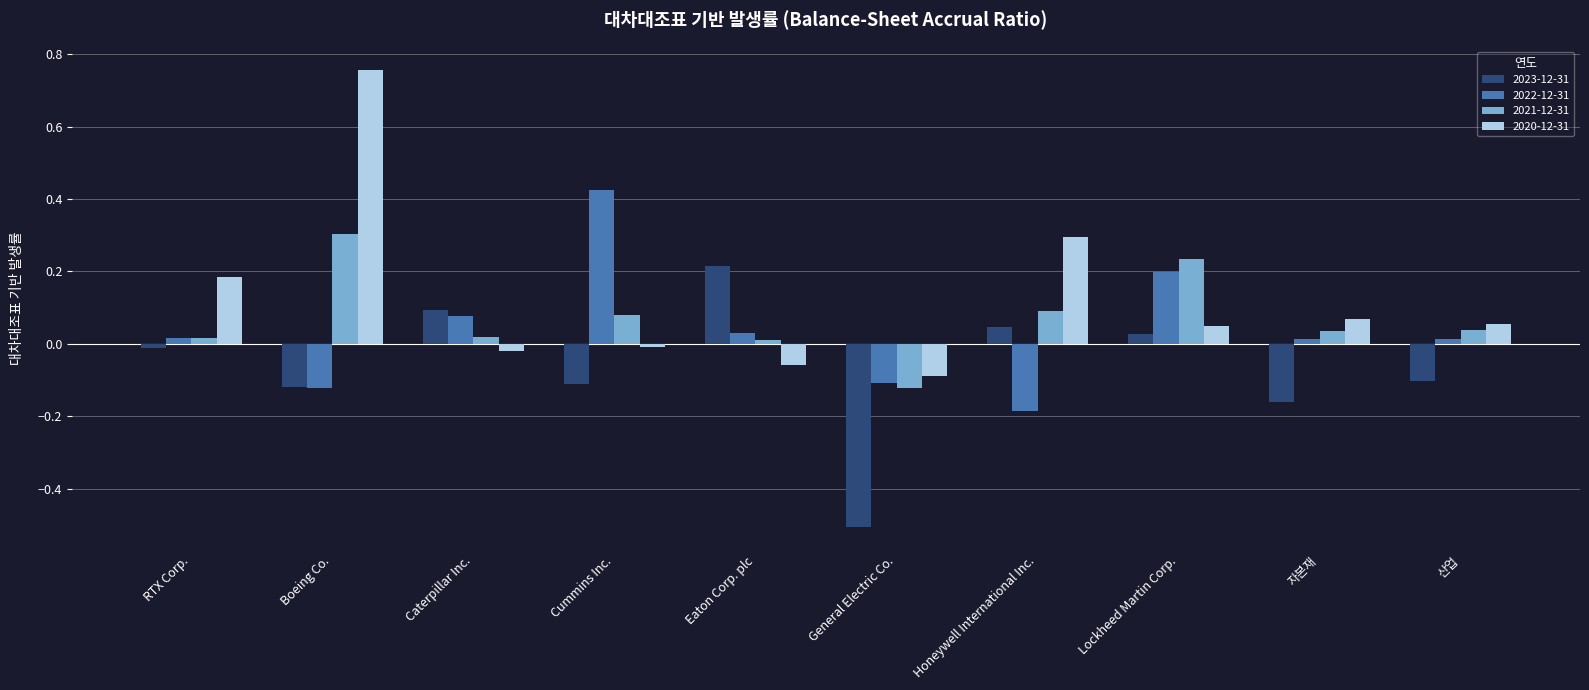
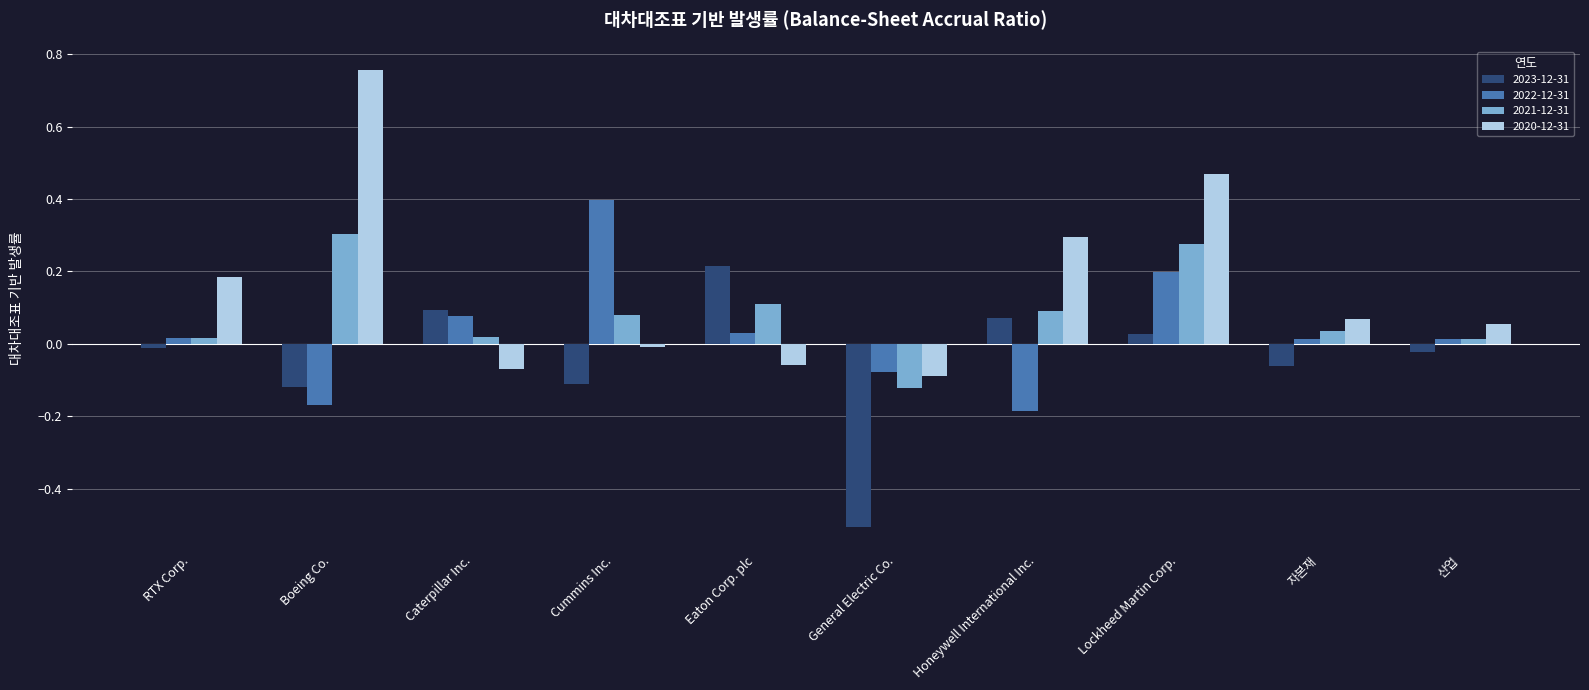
  {
    "2023-12-31": {
      "RTX Corp.": -0.01,
      "Boeing Co.": -0.12,
      "Caterpillar Inc.": 0.09,
      "Cummins Inc.": -0.11,
      "Eaton Corp. plc": 0.21,
      "General Electric Co.": -0.51,
-     "Honeywell International Inc.": 0.05,
+     "Honeywell International Inc.": 0.07,
      "Lockheed Martin Corp.": 0.03,
-     "자본재": -0.16,
-     "산업": -0.10
+     "자본재": -0.06,
+     "산업": -0.02
    },
    "2022-12-31": {
      "RTX Corp.": 0.02,
-     "Boeing Co.": -0.12,
+     "Boeing Co.": -0.17,
      "Caterpillar Inc.": 0.08,
-     "Cummins Inc.": 0.42,
+     "Cummins Inc.": 0.40,
      "Eaton Corp. plc": 0.03,
-     "General Electric Co.": -0.11,
+     "General Electric Co.": -0.08,
      "Honeywell International Inc.": -0.18,
      "Lockheed Martin Corp.": 0.20,
      "자본재": 0.01,
      "산업": 0.01
    },
    "2021-12-31": {
      "RTX Corp.": 0.01,
      "Boeing Co.": 0.30,
      "Caterpillar Inc.": 0.02,
      "Cummins Inc.": 0.08,
-     "Eaton Corp. plc": 0.01,
+     "Eaton Corp. plc": 0.11,
      "General Electric Co.": -0.12,
      "Honeywell International Inc.": 0.09,
-     "Lockheed Martin Corp.": 0.23,
+     "Lockheed Martin Corp.": 0.28,
      "자본재": 0.04,
-     "산업": 0.04
+     "산업": 0.01
    },
    "2020-12-31": {
      "RTX Corp.": 0.18,
      "Boeing Co.": 0.76,
-     "Caterpillar Inc.": -0.02,
+     "Caterpillar Inc.": -0.07,
      "Cummins Inc.": -0.01,
      "Eaton Corp. plc": -0.06,
      "General Electric Co.": -0.09,
      "Honeywell International Inc.": 0.30,
-     "Lockheed Martin Corp.": 0.05,
+     "Lockheed Martin Corp.": 0.47,
      "자본재": 0.07,
      "산업": 0.06
    }
  }
